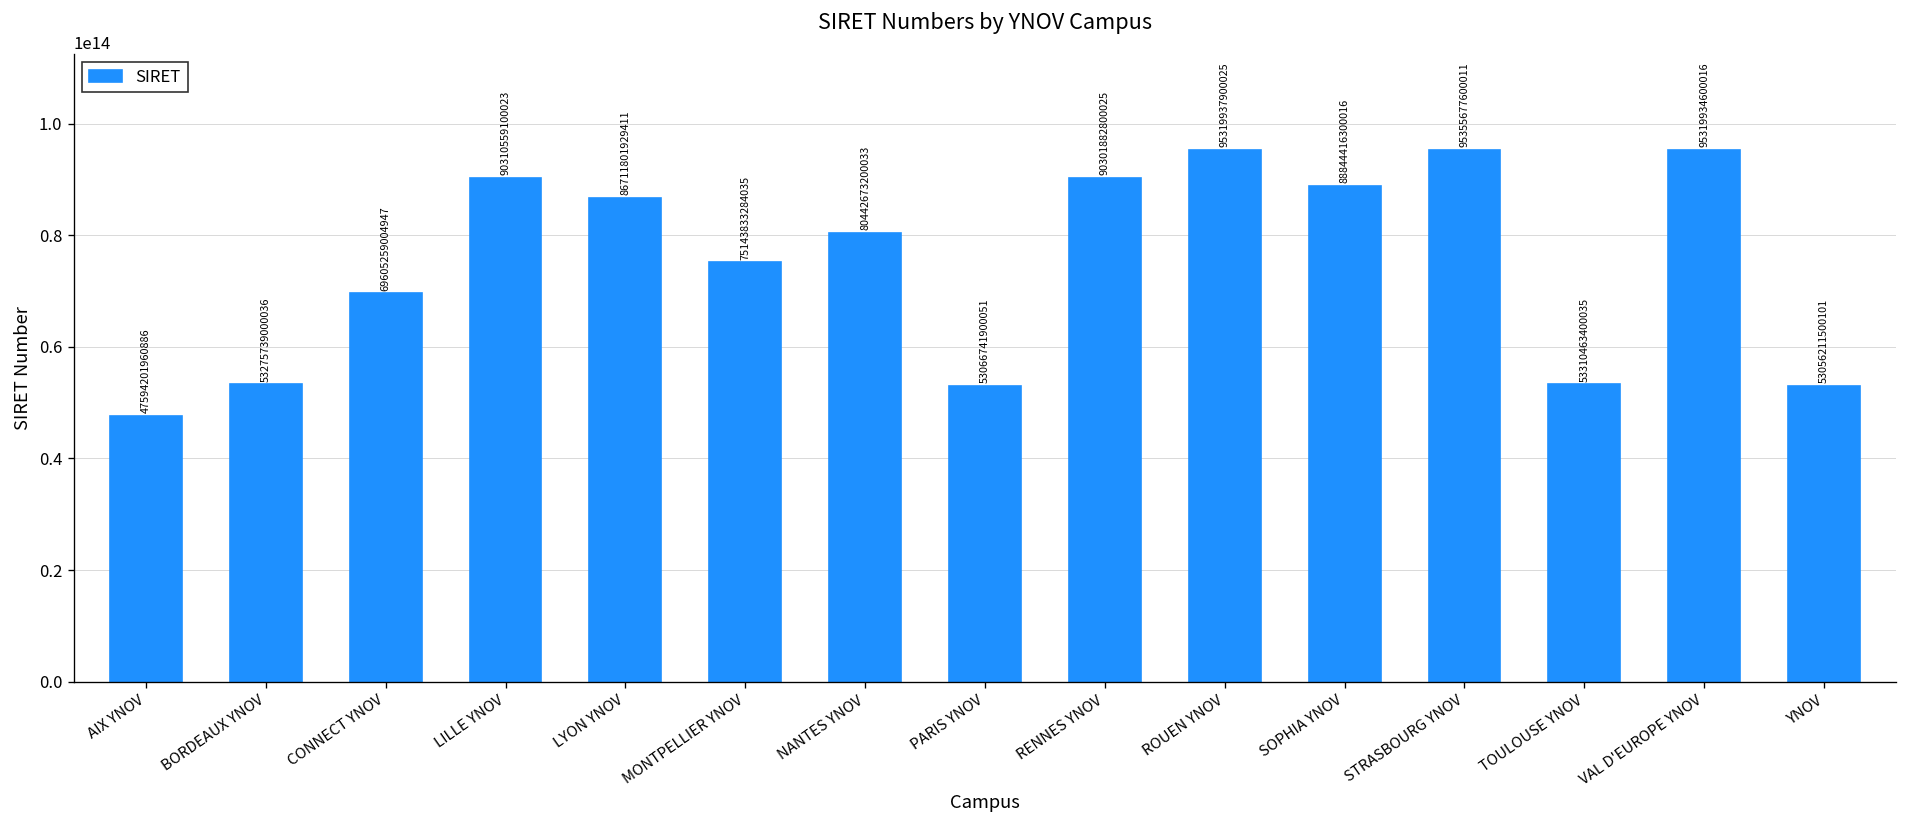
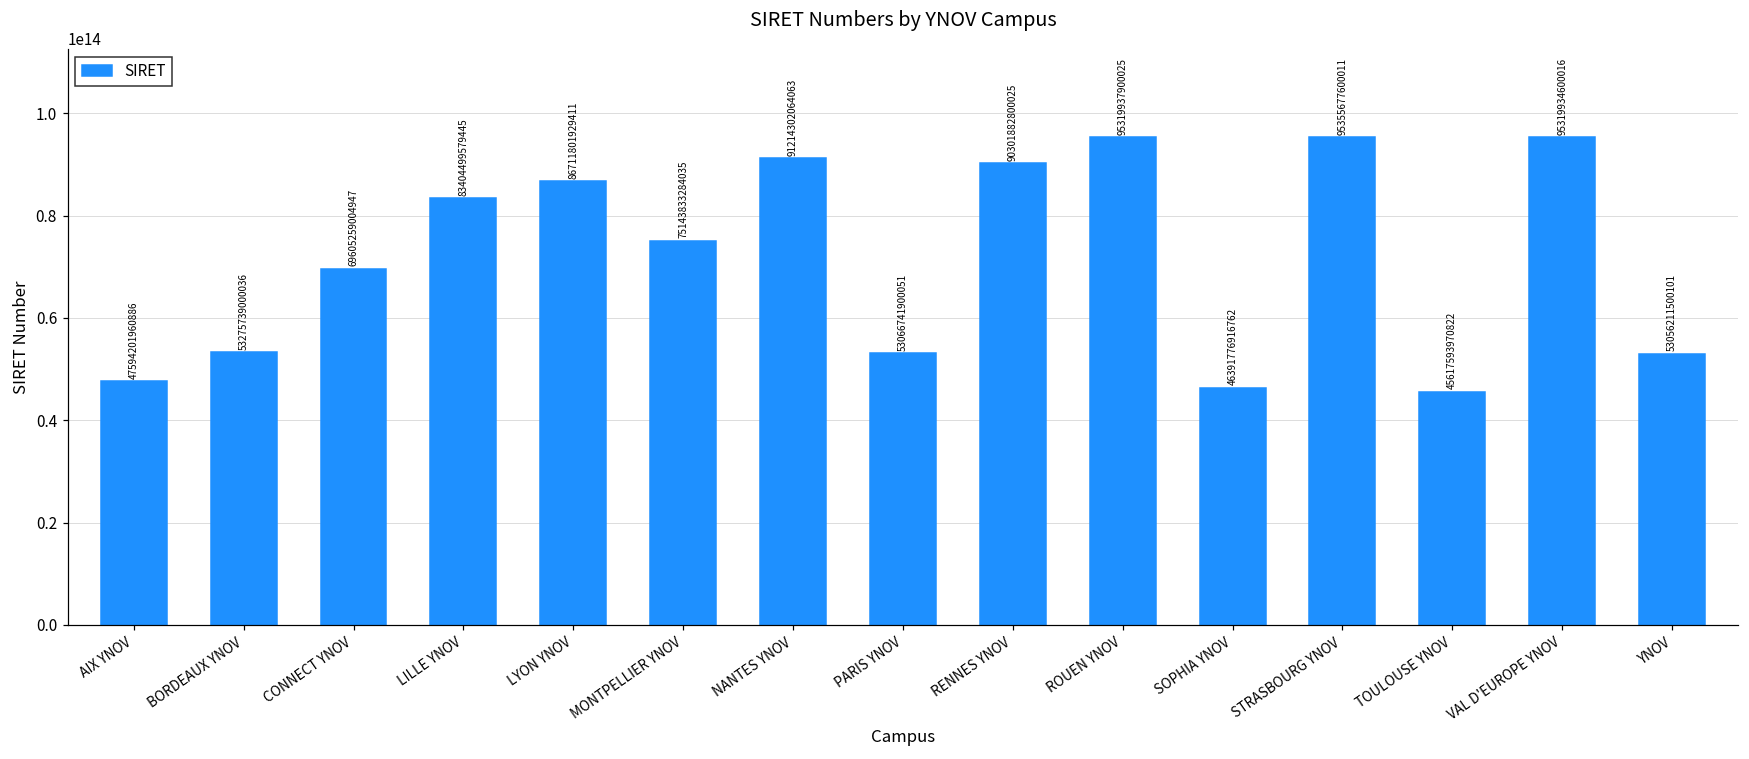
  {
    "AIX YNOV": 47594201960886,
    "BORDEAUX YNOV": 53275739000036,
    "CONNECT YNOV": 69605259004947,
-   "LILLE YNOV": 90310559100023,
+   "LILLE YNOV": 83404499579445,
    "LYON YNOV": 86711801929411,
    "MONTPELLIER YNOV": 75143833284035,
-   "NANTES YNOV": 80442673200033,
+   "NANTES YNOV": 91214302064063,
    "PARIS YNOV": 53066741900051,
    "RENNES YNOV": 90301882800025,
    "ROUEN YNOV": 95319937900025,
-   "SOPHIA YNOV": 88844416300016,
+   "SOPHIA YNOV": 46391776916762,
    "STRASBOURG YNOV": 95355677600011,
-   "TOULOUSE YNOV": 53310463400035,
+   "TOULOUSE YNOV": 45617593970822,
    "VAL D'EUROPE YNOV": 95319934600016,
    "YNOV": 53056211500101
  }
